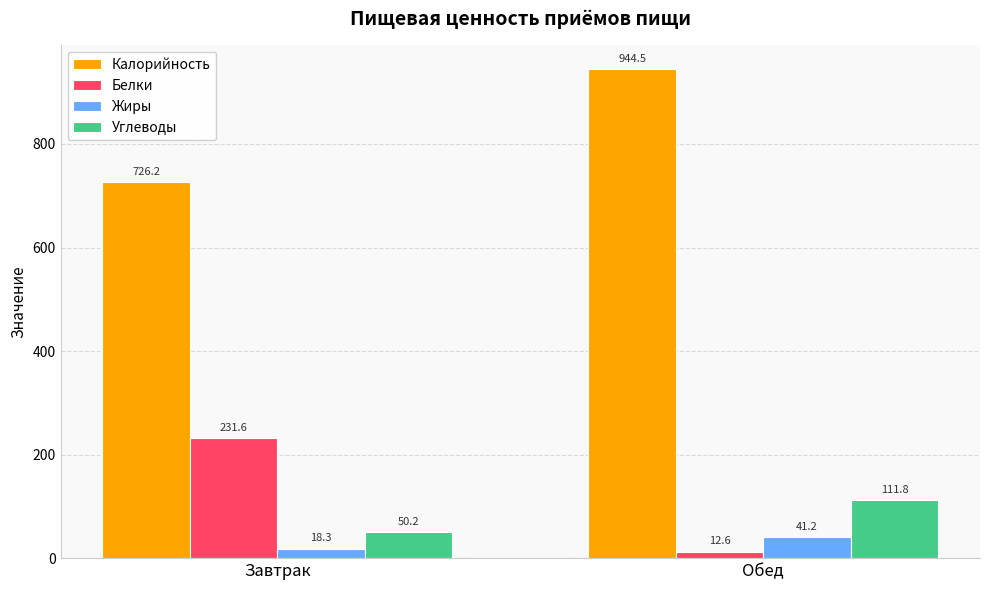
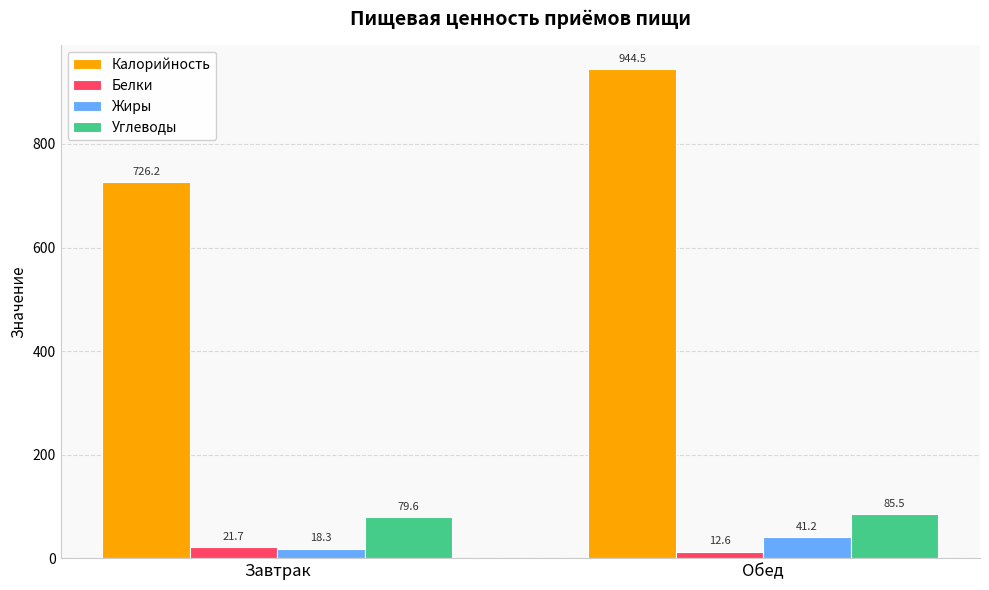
  {
    "Калорийность": {
      "Завтрак": 726.2,
      "Обед": 944.5
    },
    "Белки": {
-     "Завтрак": 231.6,
+     "Завтрак": 21.7,
      "Обед": 12.6
    },
    "Жиры": {
      "Завтрак": 18.3,
      "Обед": 41.2
    },
    "Углеводы": {
-     "Завтрак": 50.2,
-     "Обед": 111.8
+     "Завтрак": 79.6,
+     "Обед": 85.5
    }
  }
